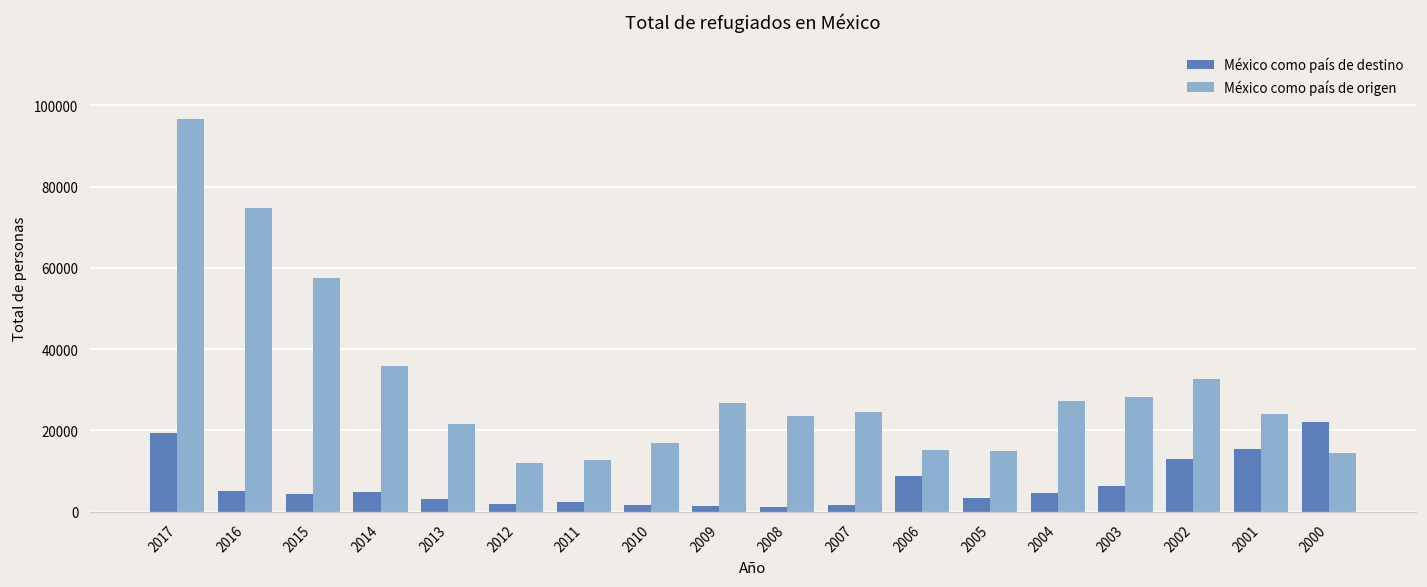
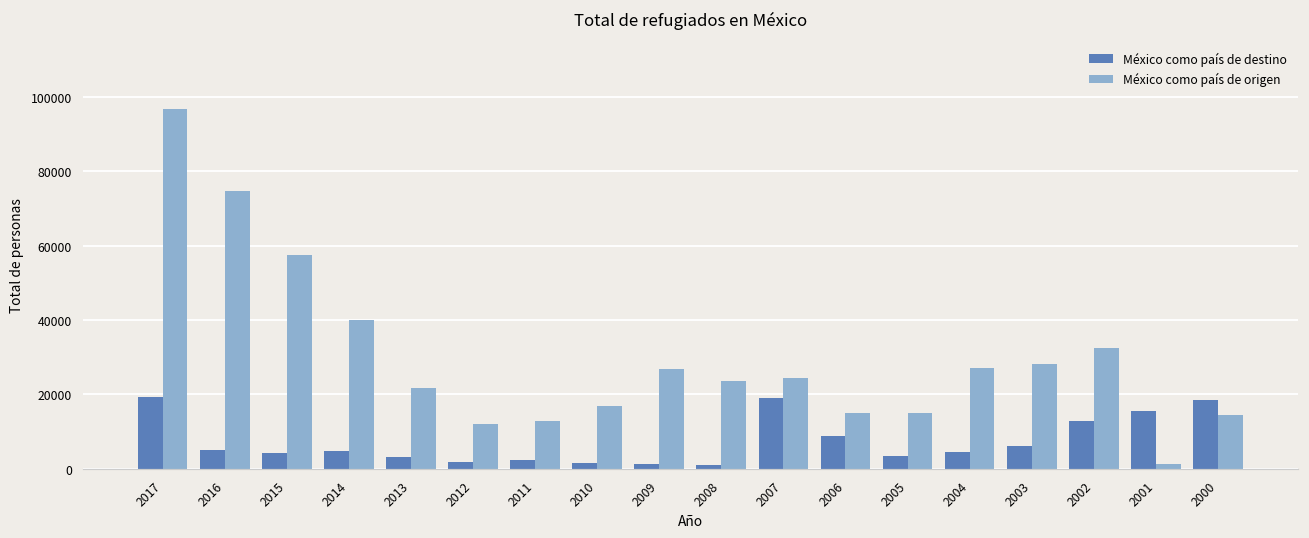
  {
    "México como país de destino": {
      "2017": 19000,
      "2016": 5000,
      "2015": 4000,
      "2014": 5000,
      "2013": 3000,
      "2012": 2000,
      "2011": 2000,
      "2010": 2000,
      "2009": 1000,
      "2008": 1000,
-     "2007": 2000,
+     "2007": 19000,
      "2006": 9000,
      "2005": 3000,
      "2004": 5000,
      "2003": 6000,
      "2002": 13000,
      "2001": 15000,
-     "2000": 22000
+     "2000": 19000
    },
    "México como país de origen": {
      "2017": 97000,
      "2016": 75000,
      "2015": 58000,
-     "2014": 36000,
+     "2014": 40000,
      "2013": 22000,
      "2012": 12000,
      "2011": 13000,
      "2010": 17000,
      "2009": 27000,
      "2008": 24000,
      "2007": 24000,
      "2006": 15000,
      "2005": 15000,
      "2004": 27000,
      "2003": 28000,
      "2002": 33000,
-     "2001": 24000,
+     "2001": 1000,
      "2000": 14000
    }
  }
